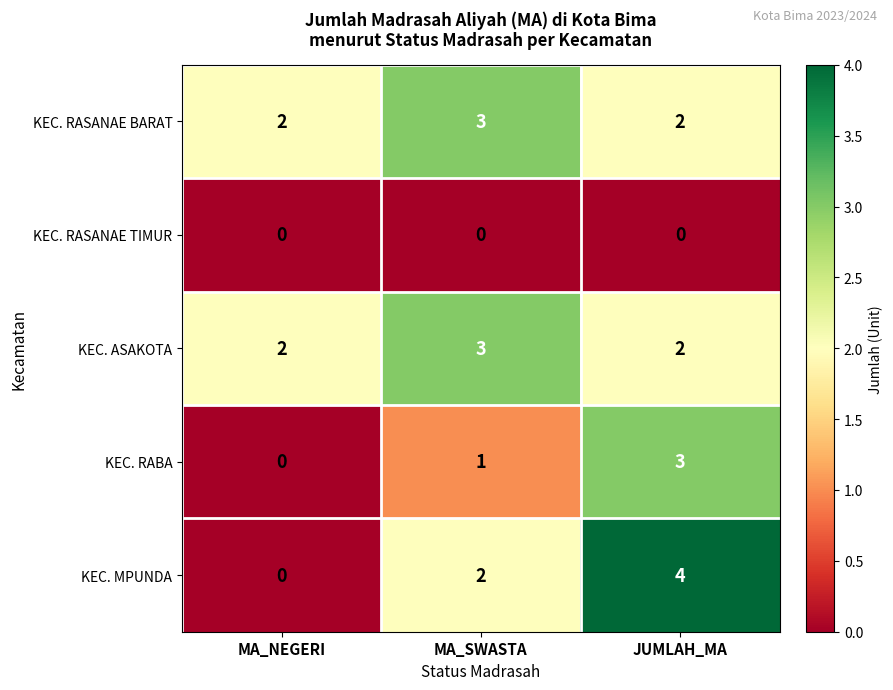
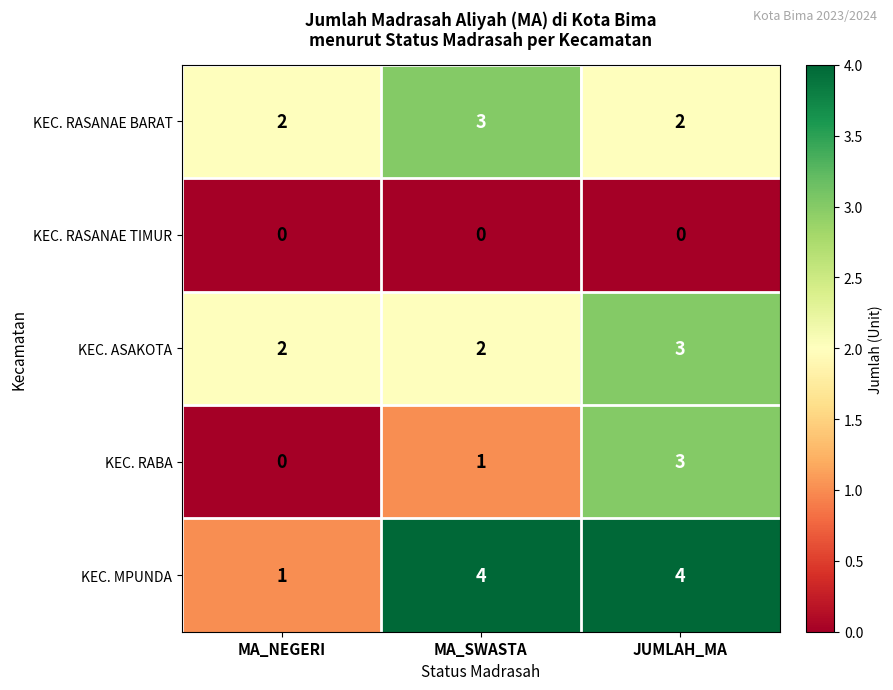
  {
    "KEC. RASANAE BARAT": {
      "MA_NEGERI": 2,
      "MA_SWASTA": 3,
      "JUMLAH_MA": 2
    },
    "KEC. RASANAE TIMUR": {
      "MA_NEGERI": 0,
      "MA_SWASTA": 0,
      "JUMLAH_MA": 0
    },
    "KEC. ASAKOTA": {
      "MA_NEGERI": 2,
-     "MA_SWASTA": 3,
-     "JUMLAH_MA": 2
+     "MA_SWASTA": 2,
+     "JUMLAH_MA": 3
    },
    "KEC. RABA": {
      "MA_NEGERI": 0,
      "MA_SWASTA": 1,
      "JUMLAH_MA": 3
    },
    "KEC. MPUNDA": {
-     "MA_NEGERI": 0,
-     "MA_SWASTA": 2,
+     "MA_NEGERI": 1,
+     "MA_SWASTA": 4,
      "JUMLAH_MA": 4
    }
  }
